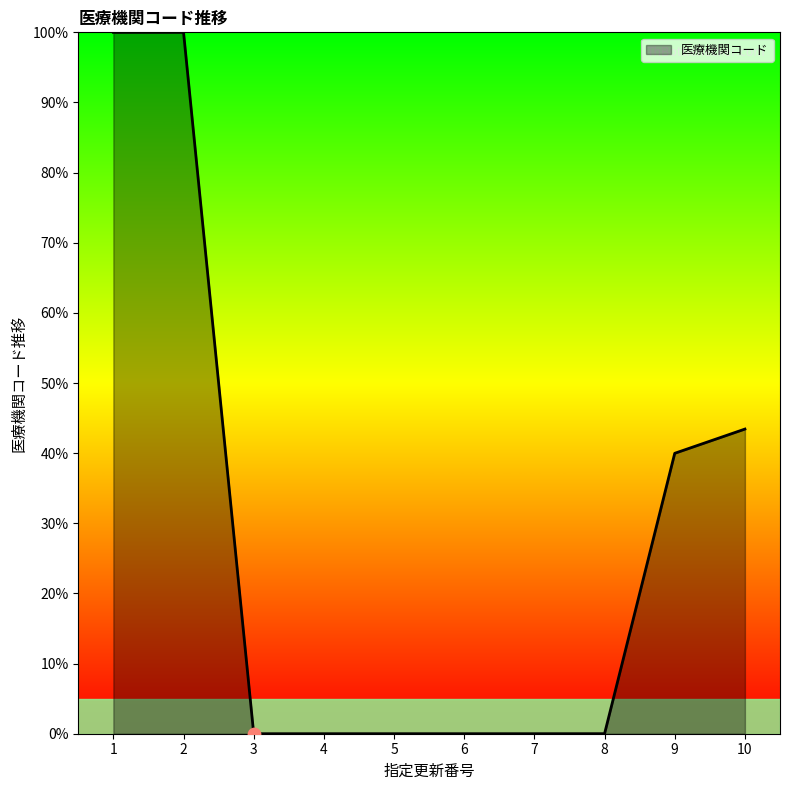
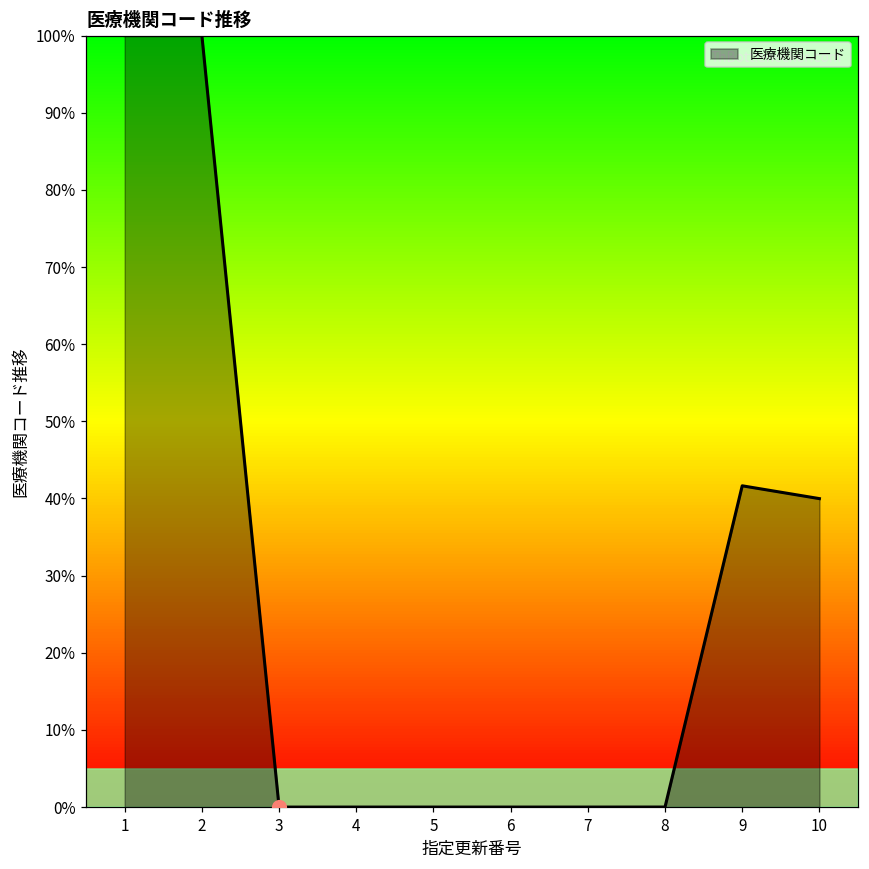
  {
    "医療機関コード": {
      "1": "100%",
      "2": "100%",
-     "9": "40%",
-     "10": "43%"
+     "9": "42%",
+     "10": "40%"
    }
  }
